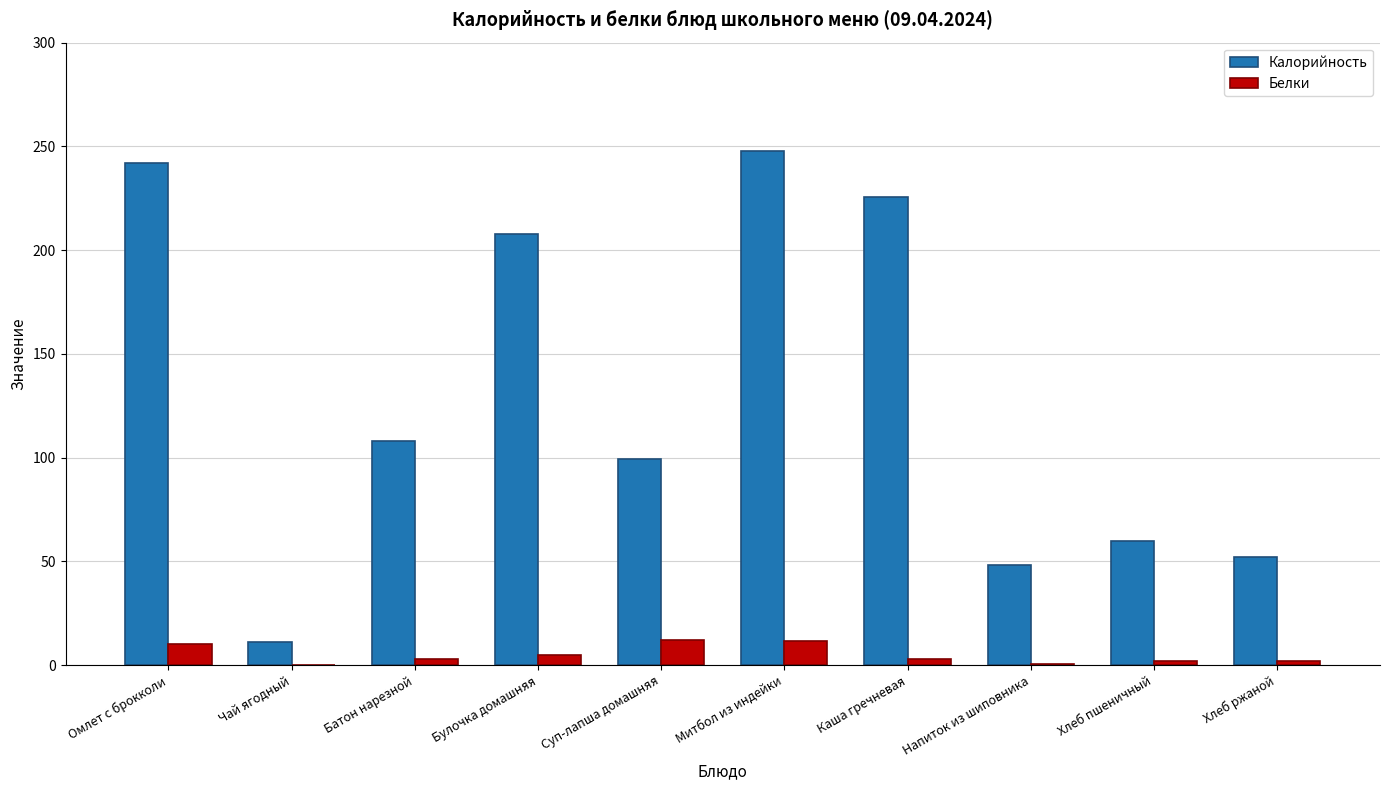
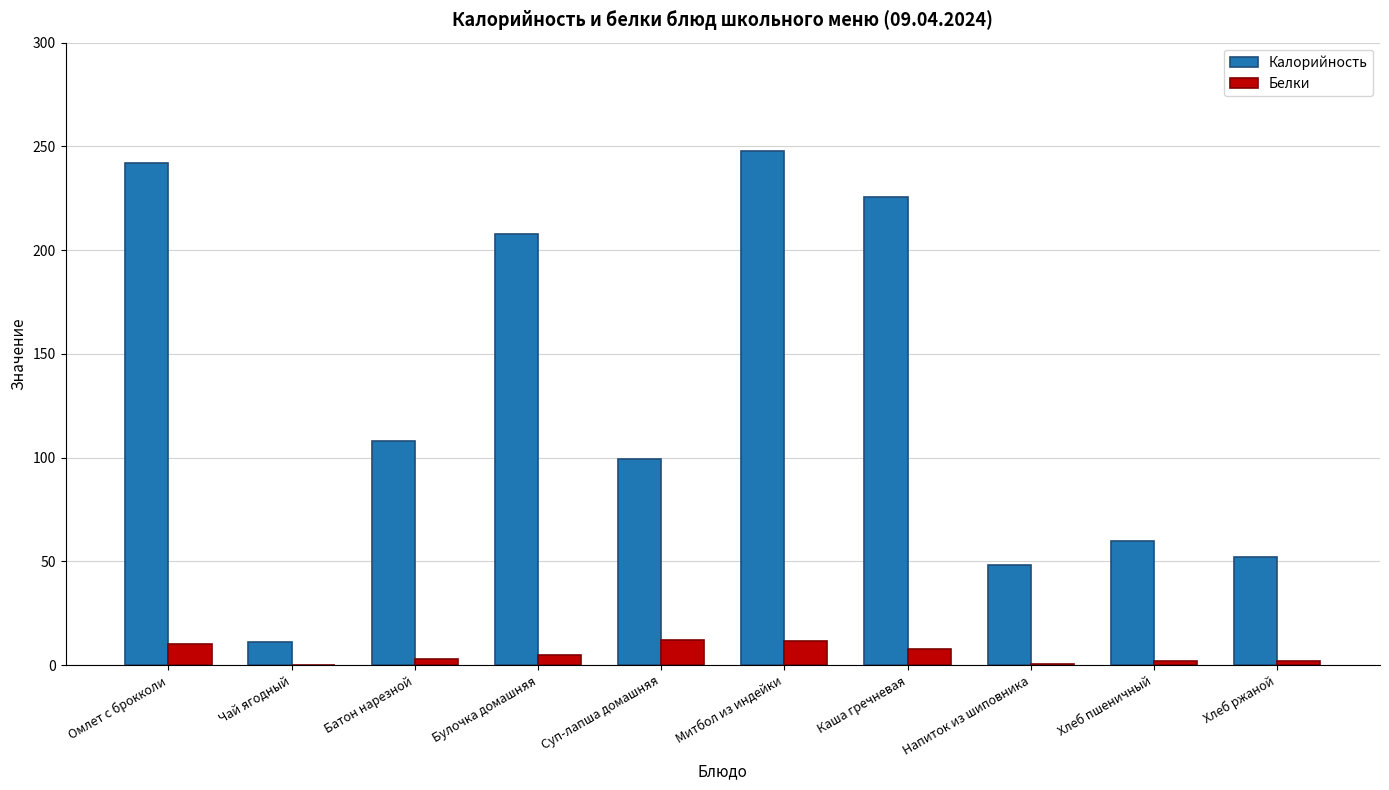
  {
    "Калорийность": {
      "Омлет с брокколи": 242,
      "Чай ягодный": 11,
      "Батон нарезной": 108,
      "Булочка домашняя": 208,
      "Суп-лапша домашняя": 100,
      "Митбол из индейки": 248,
      "Каша гречневая": 226,
      "Напиток из шиповника": 48,
      "Хлеб пшеничный": 60,
      "Хлеб ржаной": 52
    },
    "Белки": {
      "Омлет с брокколи": 10,
      "Батон нарезной": 3,
      "Булочка домашняя": 5,
      "Суп-лапша домашняя": 12,
      "Митбол из индейки": 11,
-     "Каша гречневая": 3,
+     "Каша гречневая": 8,
      "Хлеб пшеничный": 2,
      "Хлеб ржаной": 2
    }
  }
